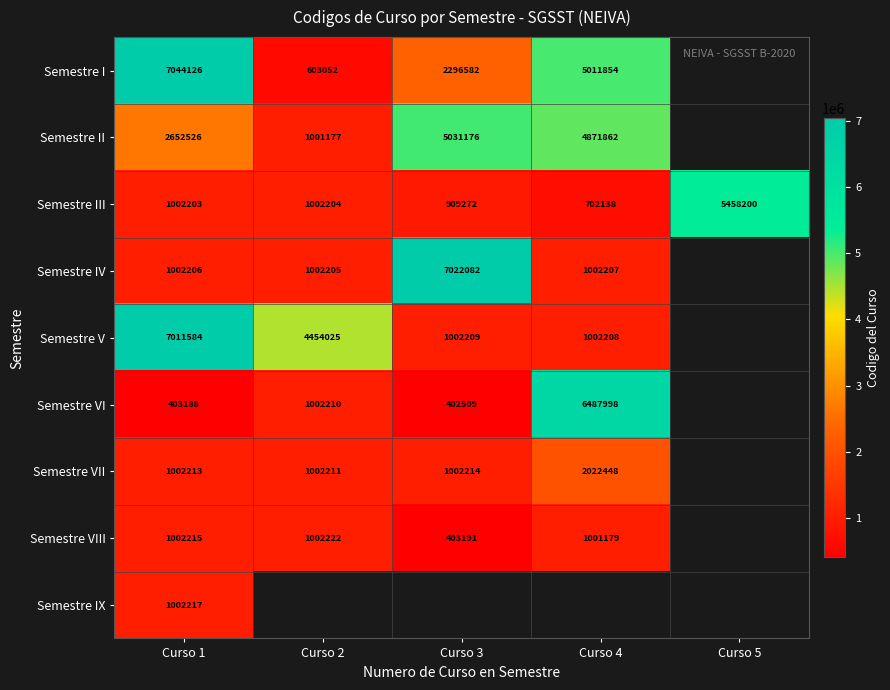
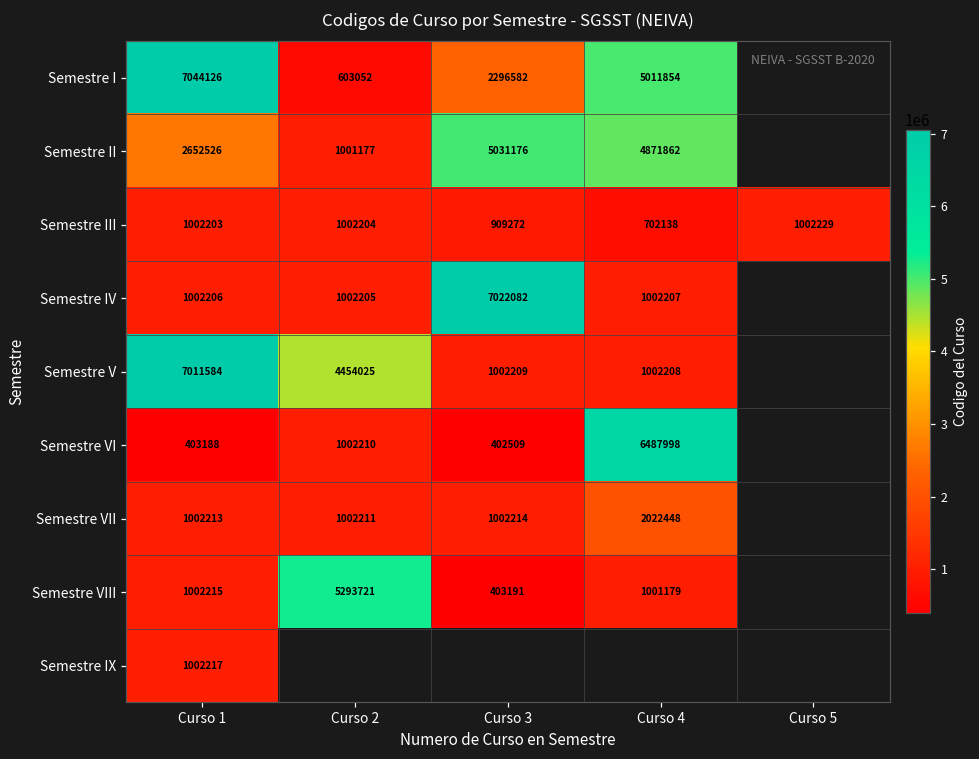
  {
    "Semestre I": {
      "Curso 1": 7044126,
      "Curso 2": 603052,
      "Curso 3": 2296582,
      "Curso 4": 5011854
    },
    "Semestre II": {
      "Curso 1": 2652526,
      "Curso 2": 1001177,
      "Curso 3": 5031176,
      "Curso 4": 4871862
    },
    "Semestre III": {
      "Curso 1": 1002203,
      "Curso 2": 1002204,
      "Curso 3": 909272,
      "Curso 4": 702138,
-     "Curso 5": 5458200
+     "Curso 5": 1002229
    },
    "Semestre IV": {
      "Curso 1": 1002206,
      "Curso 2": 1002205,
      "Curso 3": 7022082,
      "Curso 4": 1002207
    },
    "Semestre V": {
      "Curso 1": 7011584,
      "Curso 2": 4454025,
      "Curso 3": 1002209,
      "Curso 4": 1002208
    },
    "Semestre VI": {
      "Curso 1": 403188,
      "Curso 2": 1002210,
      "Curso 3": 402509,
      "Curso 4": 6487998
    },
    "Semestre VII": {
      "Curso 1": 1002213,
      "Curso 2": 1002211,
      "Curso 3": 1002214,
      "Curso 4": 2022448
    },
    "Semestre VIII": {
      "Curso 1": 1002215,
-     "Curso 2": 1002222,
+     "Curso 2": 5293721,
      "Curso 3": 403191,
      "Curso 4": 1001179
    },
    "Semestre IX": {
      "Curso 1": 1002217
    }
  }
